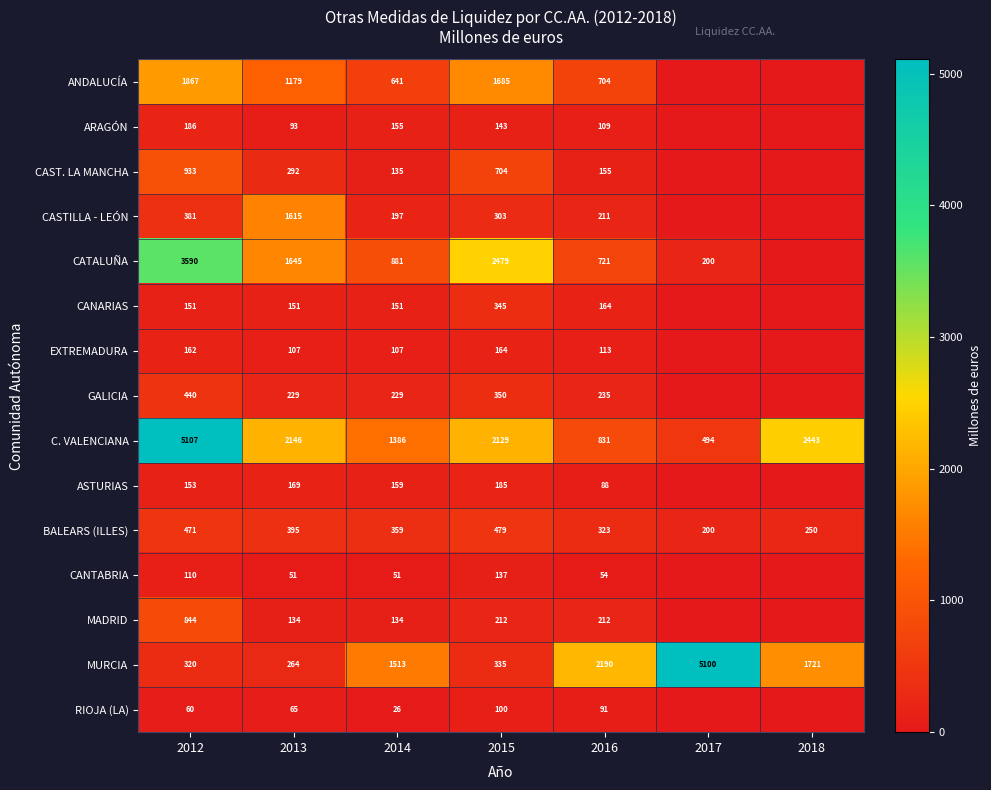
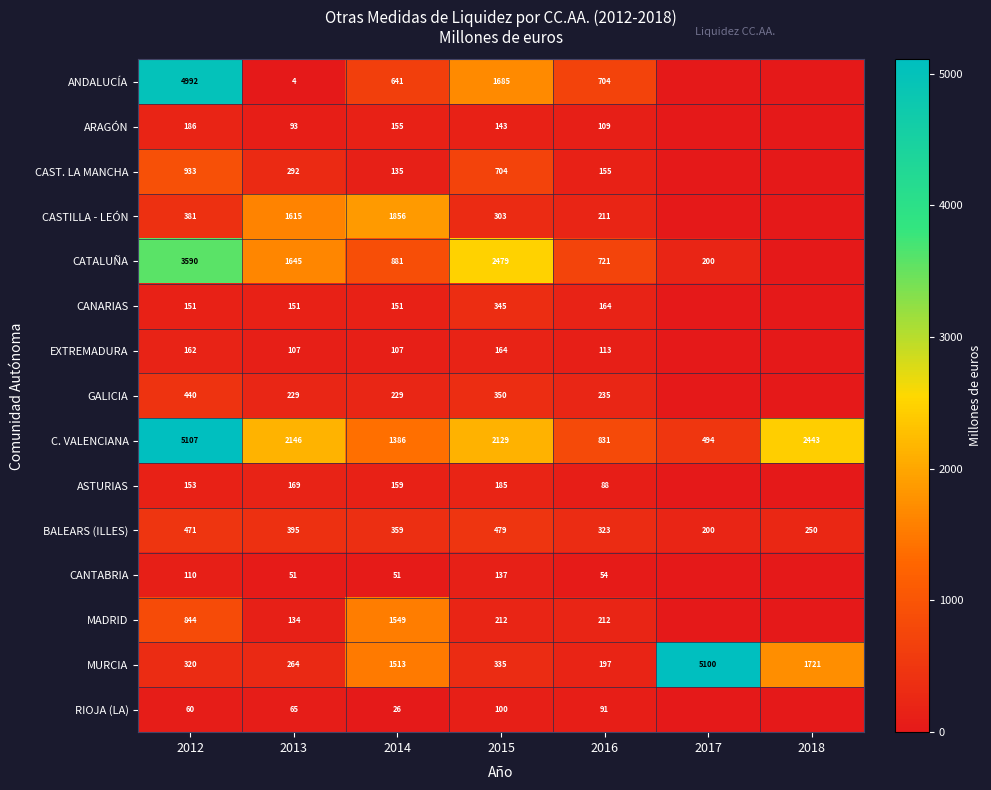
  {
    "ANDALUCÍA": {
-     "2012": 1867,
-     "2013": 1179,
+     "2012": 4992,
+     "2013": 4,
      "2014": 641,
      "2015": 1685,
      "2016": 704
    },
    "ARAGÓN": {
      "2012": 186,
      "2013": 93,
      "2014": 155,
      "2015": 143,
      "2016": 109
    },
    "CAST. LA MANCHA": {
      "2012": 933,
      "2013": 292,
      "2014": 135,
      "2015": 704,
      "2016": 155
    },
    "CASTILLA - LEÓN": {
      "2012": 381,
      "2013": 1615,
-     "2014": 197,
+     "2014": 1856,
      "2015": 303,
      "2016": 211
    },
    "CATALUÑA": {
      "2012": 3590,
      "2013": 1645,
      "2014": 881,
      "2015": 2479,
      "2016": 721,
      "2017": 200
    },
    "CANARIAS": {
      "2012": 151,
      "2013": 151,
      "2014": 151,
      "2015": 345,
      "2016": 164
    },
    "EXTREMADURA": {
      "2012": 162,
      "2013": 107,
      "2014": 107,
      "2015": 164,
      "2016": 113
    },
    "GALICIA": {
      "2012": 440,
      "2013": 229,
      "2014": 229,
      "2015": 350,
      "2016": 235
    },
    "C. VALENCIANA": {
      "2012": 5107,
      "2013": 2146,
      "2014": 1386,
      "2015": 2129,
      "2016": 831,
      "2017": 494,
      "2018": 2443
    },
    "ASTURIAS": {
      "2012": 153,
      "2013": 169,
      "2014": 159,
      "2015": 185,
      "2016": 88
    },
    "BALEARS (ILLES)": {
      "2012": 471,
      "2013": 395,
      "2014": 359,
      "2015": 479,
      "2016": 323,
      "2017": 200,
      "2018": 250
    },
    "CANTABRIA": {
      "2012": 110,
      "2013": 51,
      "2014": 51,
      "2015": 137,
      "2016": 54
    },
    "MADRID": {
      "2012": 844,
      "2013": 134,
-     "2014": 134,
+     "2014": 1549,
      "2015": 212,
      "2016": 212
    },
    "MURCIA": {
      "2012": 320,
      "2013": 264,
      "2014": 1513,
      "2015": 335,
-     "2016": 2190,
+     "2016": 197,
      "2017": 5100,
      "2018": 1721
    },
    "RIOJA (LA)": {
      "2012": 60,
      "2013": 65,
      "2014": 26,
      "2015": 100,
      "2016": 91
    }
  }
